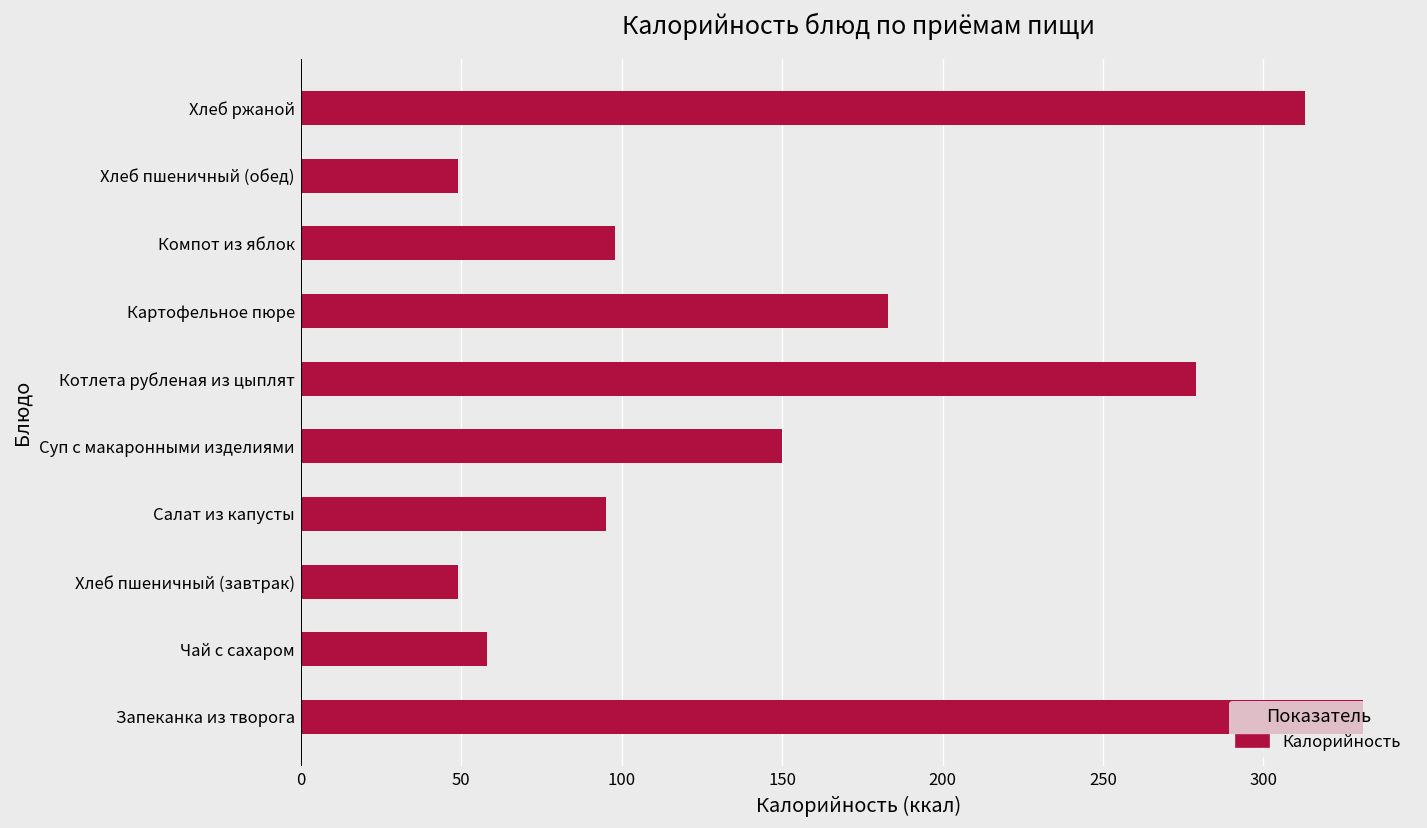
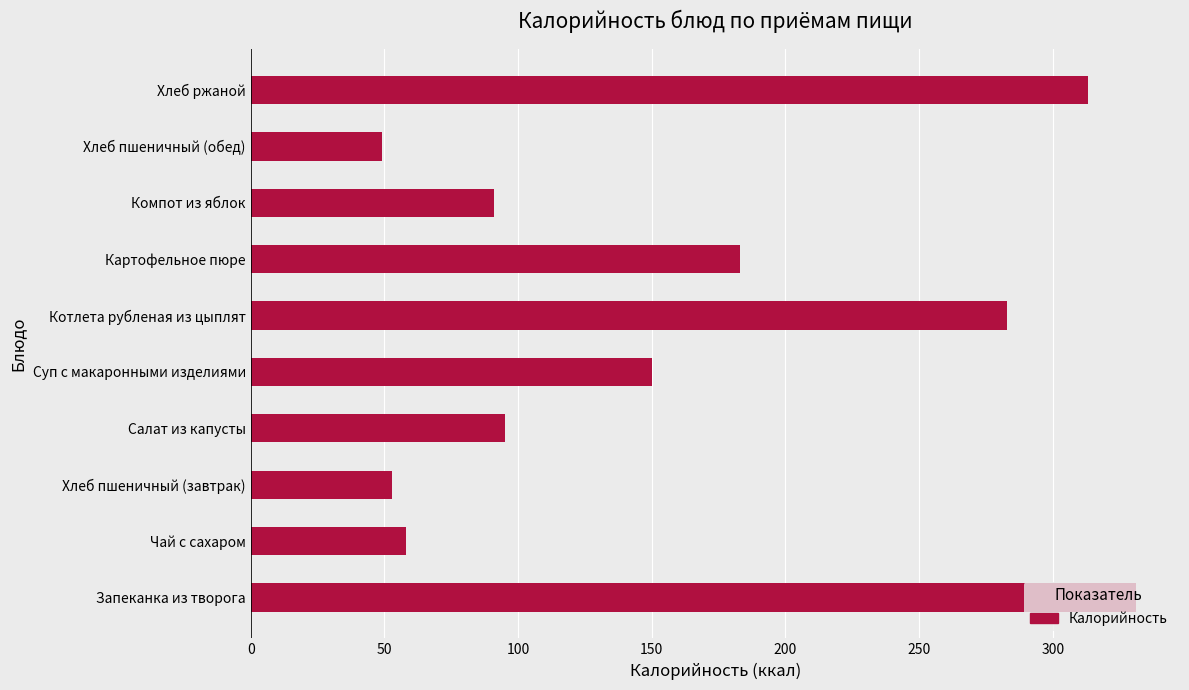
  {
    "Хлеб ржаной": 313,
    "Хлеб пшеничный (обед)": 49,
-   "Компот из яблок": 98,
+   "Компот из яблок": 91,
    "Картофельное пюре": 183,
-   "Котлета рубленая из цыплят": 279,
+   "Котлета рубленая из цыплят": 283,
    "Суп с макаронными изделиями": 150,
    "Салат из капусты": 95,
-   "Хлеб пшеничный (завтрак)": 49,
+   "Хлеб пшеничный (завтрак)": 53,
    "Чай с сахаром": 58
  }
